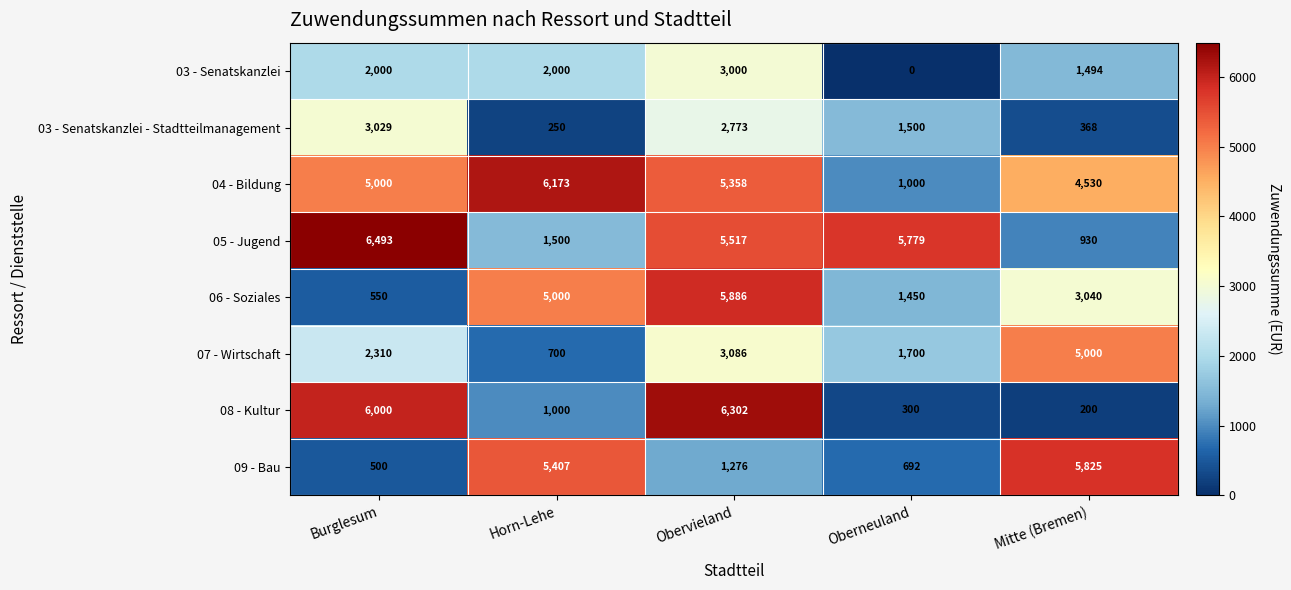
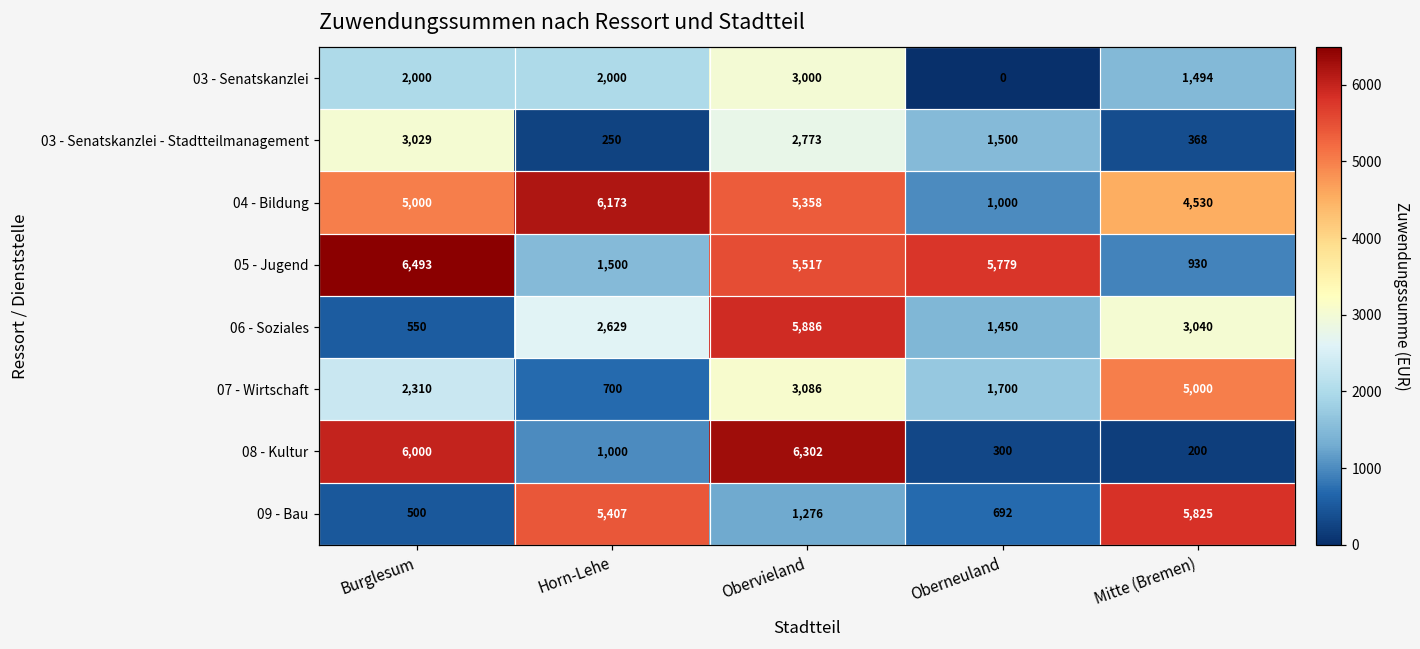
  {
    "03 - Senatskanzlei": {
      "Burglesum": "2,000",
      "Horn-Lehe": "2,000",
      "Obervieland": "3,000",
      "Oberneuland": "0",
      "Mitte (Bremen)": "1,494"
    },
    "03 - Senatskanzlei - Stadtteilmanagement": {
      "Burglesum": "3,029",
      "Horn-Lehe": "250",
      "Obervieland": "2,773",
      "Oberneuland": "1,500",
      "Mitte (Bremen)": "368"
    },
    "04 - Bildung": {
      "Burglesum": "5,000",
      "Horn-Lehe": "6,173",
      "Obervieland": "5,358",
      "Oberneuland": "1,000",
      "Mitte (Bremen)": "4,530"
    },
    "05 - Jugend": {
      "Burglesum": "6,493",
      "Horn-Lehe": "1,500",
      "Obervieland": "5,517",
      "Oberneuland": "5,779",
      "Mitte (Bremen)": "930"
    },
    "06 - Soziales": {
      "Burglesum": "550",
-     "Horn-Lehe": "5,000",
+     "Horn-Lehe": "2,629",
      "Obervieland": "5,886",
      "Oberneuland": "1,450",
      "Mitte (Bremen)": "3,040"
    },
    "07 - Wirtschaft": {
      "Burglesum": "2,310",
      "Horn-Lehe": "700",
      "Obervieland": "3,086",
      "Oberneuland": "1,700",
      "Mitte (Bremen)": "5,000"
    },
    "08 - Kultur": {
      "Burglesum": "6,000",
      "Horn-Lehe": "1,000",
      "Obervieland": "6,302",
      "Oberneuland": "300",
      "Mitte (Bremen)": "200"
    },
    "09 - Bau": {
      "Burglesum": "500",
      "Horn-Lehe": "5,407",
      "Obervieland": "1,276",
      "Oberneuland": "692",
      "Mitte (Bremen)": "5,825"
    }
  }
